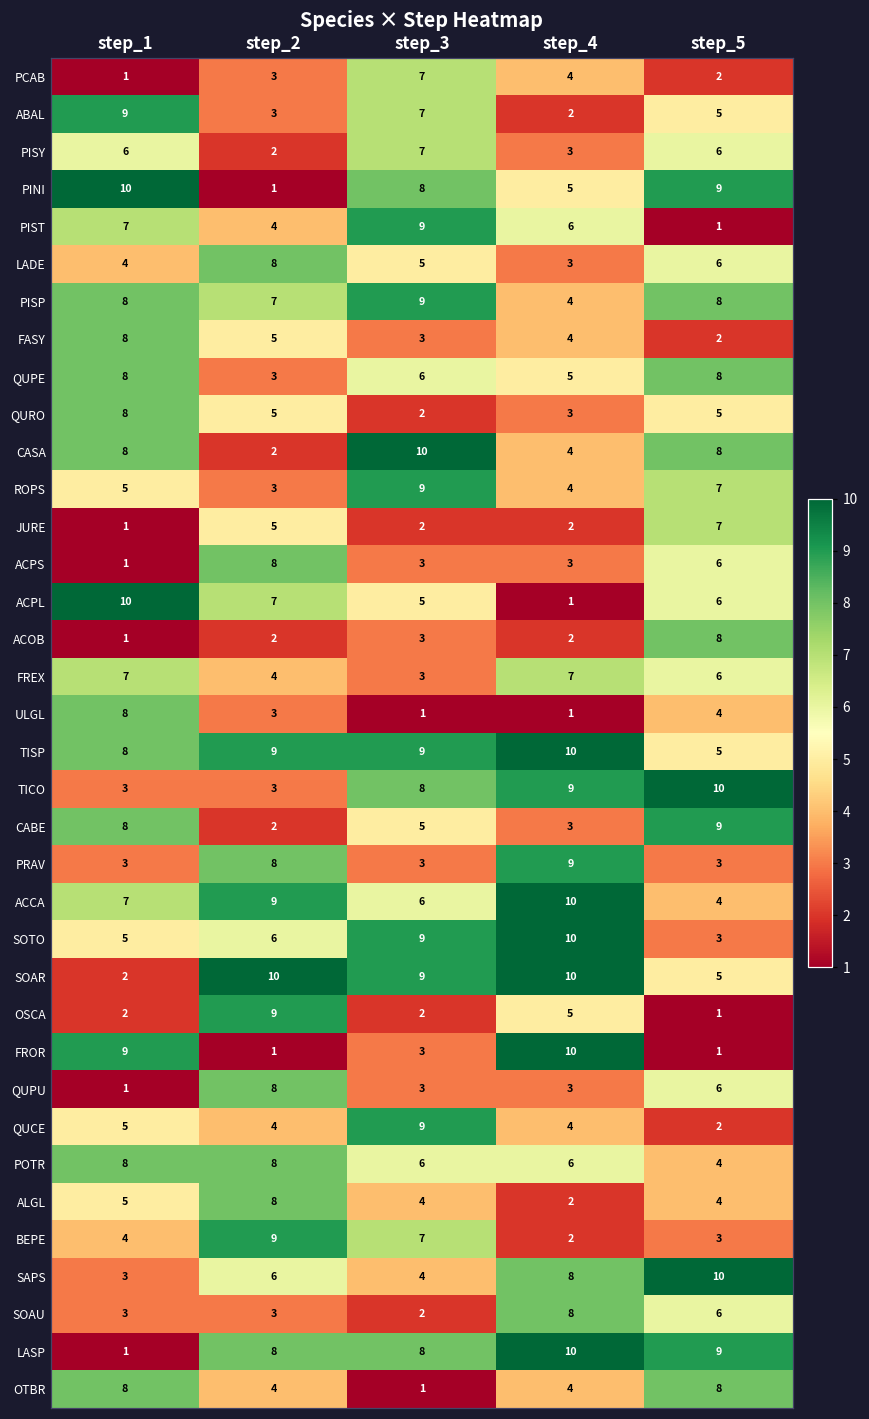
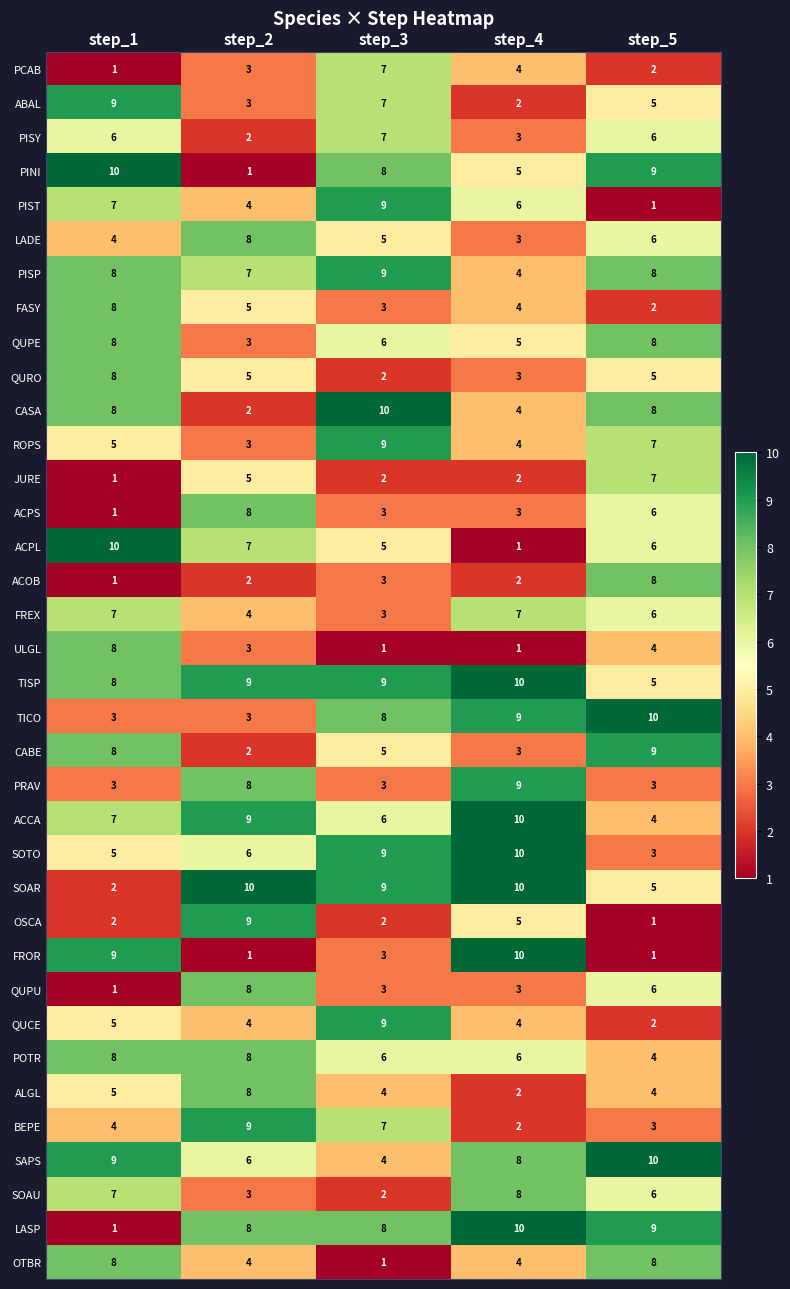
  {
    "PCAB": {
      "step_1": 1,
      "step_2": 3,
      "step_3": 7,
      "step_4": 4,
      "step_5": 2
    },
    "ABAL": {
      "step_1": 9,
      "step_2": 3,
      "step_3": 7,
      "step_4": 2,
      "step_5": 5
    },
    "PISY": {
      "step_1": 6,
      "step_2": 2,
      "step_3": 7,
      "step_4": 3,
      "step_5": 6
    },
    "PINI": {
      "step_1": 10,
      "step_2": 1,
      "step_3": 8,
      "step_4": 5,
      "step_5": 9
    },
    "PIST": {
      "step_1": 7,
      "step_2": 4,
      "step_3": 9,
      "step_4": 6,
      "step_5": 1
    },
    "LADE": {
      "step_1": 4,
      "step_2": 8,
      "step_3": 5,
      "step_4": 3,
      "step_5": 6
    },
    "PISP": {
      "step_1": 8,
      "step_2": 7,
      "step_3": 9,
      "step_4": 4,
      "step_5": 8
    },
    "FASY": {
      "step_1": 8,
      "step_2": 5,
      "step_3": 3,
      "step_4": 4,
      "step_5": 2
    },
    "QUPE": {
      "step_1": 8,
      "step_2": 3,
      "step_3": 6,
      "step_4": 5,
      "step_5": 8
    },
    "QURO": {
      "step_1": 8,
      "step_2": 5,
      "step_3": 2,
      "step_4": 3,
      "step_5": 5
    },
    "CASA": {
      "step_1": 8,
      "step_2": 2,
      "step_3": 10,
      "step_4": 4,
      "step_5": 8
    },
    "ROPS": {
      "step_1": 5,
      "step_2": 3,
      "step_3": 9,
      "step_4": 4,
      "step_5": 7
    },
    "JURE": {
      "step_1": 1,
      "step_2": 5,
      "step_3": 2,
      "step_4": 2,
      "step_5": 7
    },
    "ACPS": {
      "step_1": 1,
      "step_2": 8,
      "step_3": 3,
      "step_4": 3,
      "step_5": 6
    },
    "ACPL": {
      "step_1": 10,
      "step_2": 7,
      "step_3": 5,
      "step_4": 1,
      "step_5": 6
    },
    "ACOB": {
      "step_1": 1,
      "step_2": 2,
      "step_3": 3,
      "step_4": 2,
      "step_5": 8
    },
    "FREX": {
      "step_1": 7,
      "step_2": 4,
      "step_3": 3,
      "step_4": 7,
      "step_5": 6
    },
    "ULGL": {
      "step_1": 8,
      "step_2": 3,
      "step_3": 1,
      "step_4": 1,
      "step_5": 4
    },
    "TISP": {
      "step_1": 8,
      "step_2": 9,
      "step_3": 9,
      "step_4": 10,
      "step_5": 5
    },
    "TICO": {
      "step_1": 3,
      "step_2": 3,
      "step_3": 8,
      "step_4": 9,
      "step_5": 10
    },
    "CABE": {
      "step_1": 8,
      "step_2": 2,
      "step_3": 5,
      "step_4": 3,
      "step_5": 9
    },
    "PRAV": {
      "step_1": 3,
      "step_2": 8,
      "step_3": 3,
      "step_4": 9,
      "step_5": 3
    },
    "ACCA": {
      "step_1": 7,
      "step_2": 9,
      "step_3": 6,
      "step_4": 10,
      "step_5": 4
    },
    "SOTO": {
      "step_1": 5,
      "step_2": 6,
      "step_3": 9,
      "step_4": 10,
      "step_5": 3
    },
    "SOAR": {
      "step_1": 2,
      "step_2": 10,
      "step_3": 9,
      "step_4": 10,
      "step_5": 5
    },
    "OSCA": {
      "step_1": 2,
      "step_2": 9,
      "step_3": 2,
      "step_4": 5,
      "step_5": 1
    },
    "FROR": {
      "step_1": 9,
      "step_2": 1,
      "step_3": 3,
      "step_4": 10,
      "step_5": 1
    },
    "QUPU": {
      "step_1": 1,
      "step_2": 8,
      "step_3": 3,
      "step_4": 3,
      "step_5": 6
    },
    "QUCE": {
      "step_1": 5,
      "step_2": 4,
      "step_3": 9,
      "step_4": 4,
      "step_5": 2
    },
    "POTR": {
      "step_1": 8,
      "step_2": 8,
      "step_3": 6,
      "step_4": 6,
      "step_5": 4
    },
    "ALGL": {
      "step_1": 5,
      "step_2": 8,
      "step_3": 4,
      "step_4": 2,
      "step_5": 4
    },
    "BEPE": {
      "step_1": 4,
      "step_2": 9,
      "step_3": 7,
      "step_4": 2,
      "step_5": 3
    },
    "SAPS": {
-     "step_1": 3,
+     "step_1": 9,
      "step_2": 6,
      "step_3": 4,
      "step_4": 8,
      "step_5": 10
    },
    "SOAU": {
-     "step_1": 3,
+     "step_1": 7,
      "step_2": 3,
      "step_3": 2,
      "step_4": 8,
      "step_5": 6
    },
    "LASP": {
      "step_1": 1,
      "step_2": 8,
      "step_3": 8,
      "step_4": 10,
      "step_5": 9
    },
    "OTBR": {
      "step_1": 8,
      "step_2": 4,
      "step_3": 1,
      "step_4": 4,
      "step_5": 8
    }
  }
